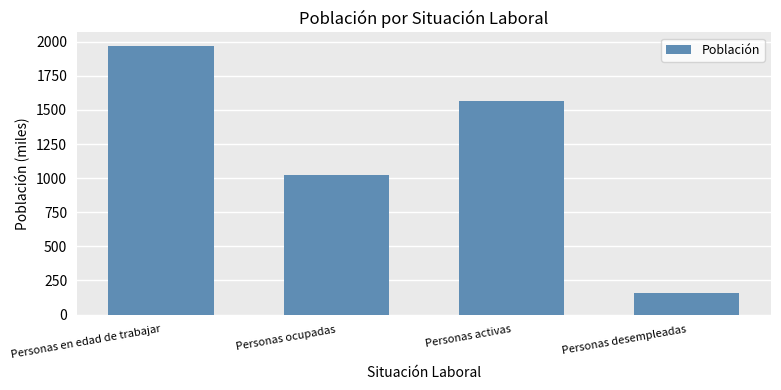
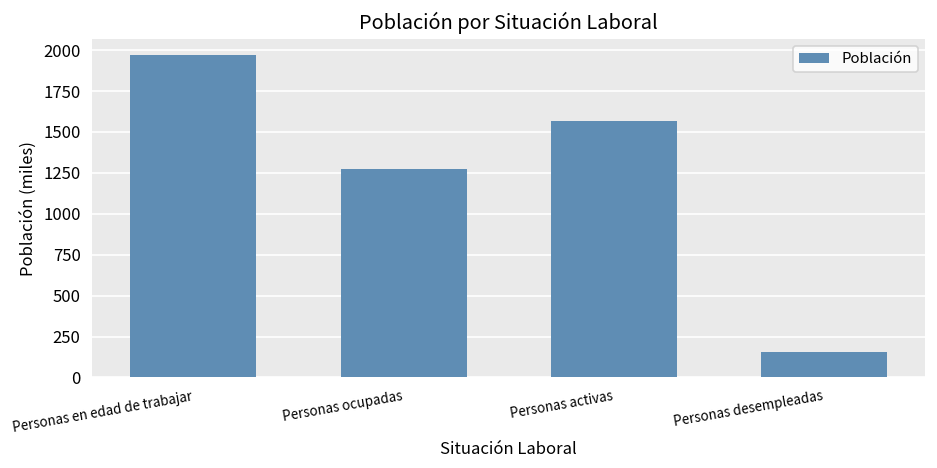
  {
    "Personas en edad de trabajar": 1970,
-   "Personas ocupadas": 1020,
+   "Personas ocupadas": 1270,
    "Personas activas": 1560,
    "Personas desempleadas": 160
  }
